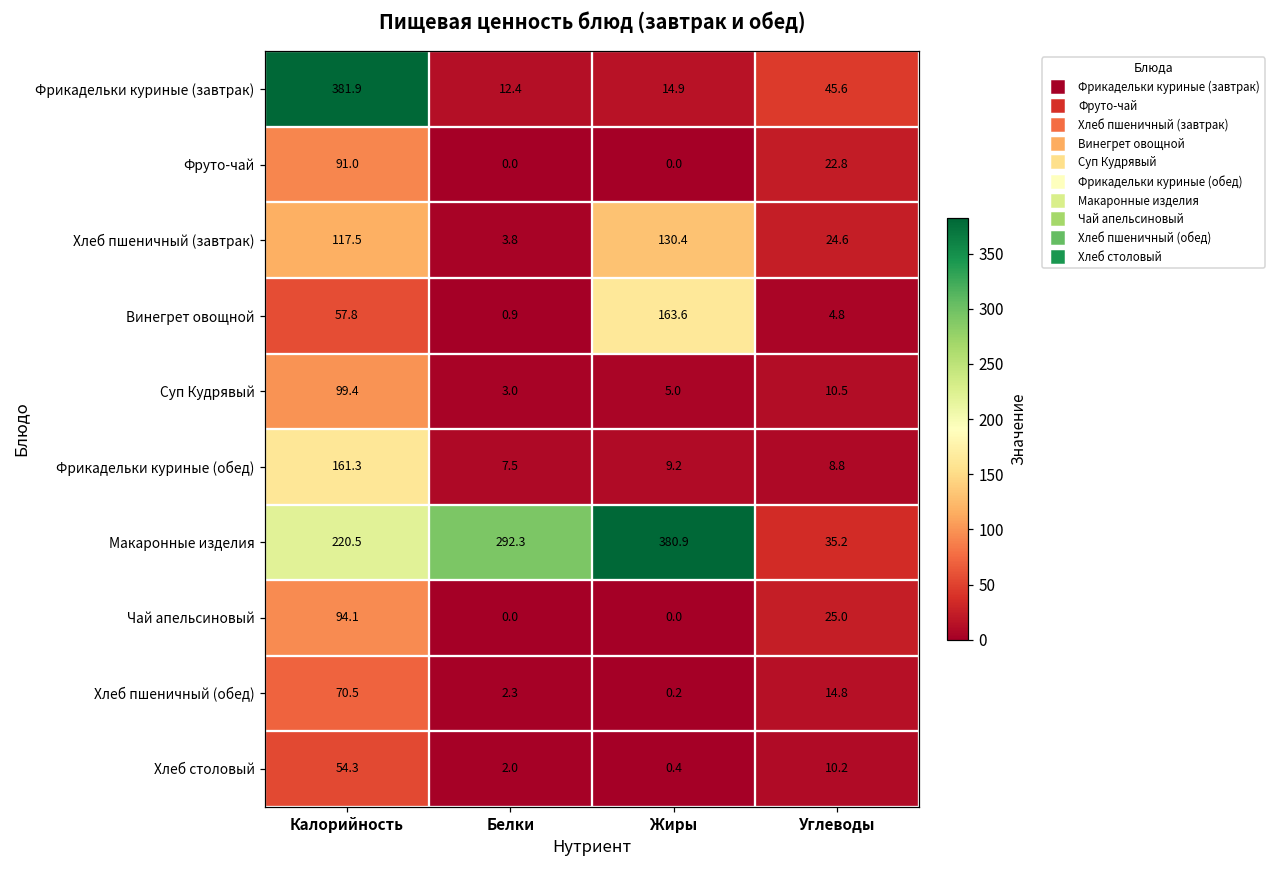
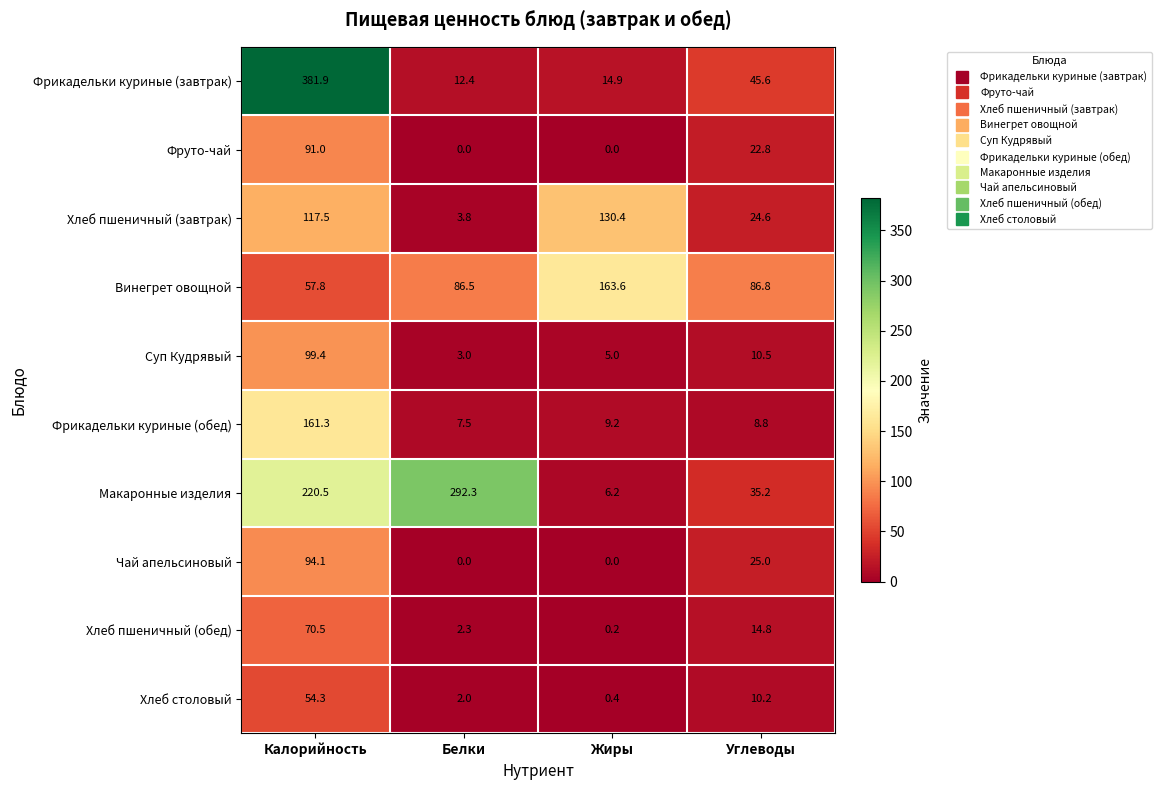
  {
    "Фрикадельки куриные (завтрак)": {
      "Калорийность": 381.9,
      "Белки": 12.4,
      "Жиры": 14.9,
      "Углеводы": 45.6
    },
    "Фруто-чай": {
      "Калорийность": 91.0,
      "Белки": 0.0,
      "Жиры": 0.0,
      "Углеводы": 22.8
    },
    "Хлеб пшеничный (завтрак)": {
      "Калорийность": 117.5,
      "Белки": 3.8,
      "Жиры": 130.4,
      "Углеводы": 24.6
    },
    "Винегрет овощной": {
      "Калорийность": 57.8,
-     "Белки": 0.9,
+     "Белки": 86.5,
      "Жиры": 163.6,
-     "Углеводы": 4.8
+     "Углеводы": 86.8
    },
    "Суп Кудрявый": {
      "Калорийность": 99.4,
      "Белки": 3.0,
      "Жиры": 5.0,
      "Углеводы": 10.5
    },
    "Фрикадельки куриные (обед)": {
      "Калорийность": 161.3,
      "Белки": 7.5,
      "Жиры": 9.2,
      "Углеводы": 8.8
    },
    "Макаронные изделия": {
      "Калорийность": 220.5,
      "Белки": 292.3,
-     "Жиры": 380.9,
+     "Жиры": 6.2,
      "Углеводы": 35.2
    },
    "Чай апельсиновый": {
      "Калорийность": 94.1,
      "Белки": 0.0,
      "Жиры": 0.0,
      "Углеводы": 25.0
    },
    "Хлеб пшеничный (обед)": {
      "Калорийность": 70.5,
      "Белки": 2.3,
      "Жиры": 0.2,
      "Углеводы": 14.8
    },
    "Хлеб столовый": {
      "Калорийность": 54.3,
      "Белки": 2.0,
      "Жиры": 0.4,
      "Углеводы": 10.2
    }
  }
